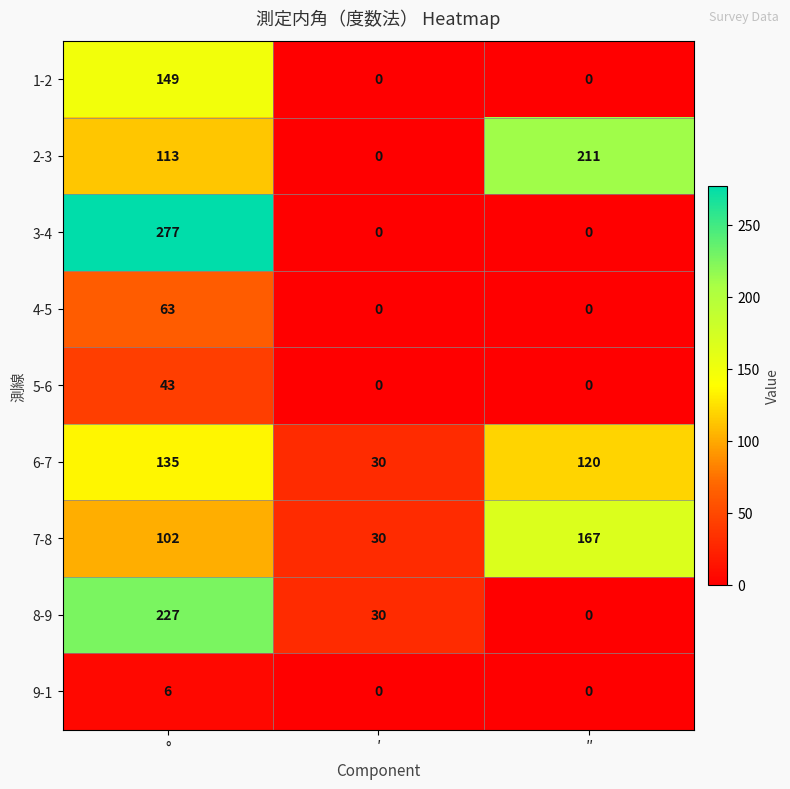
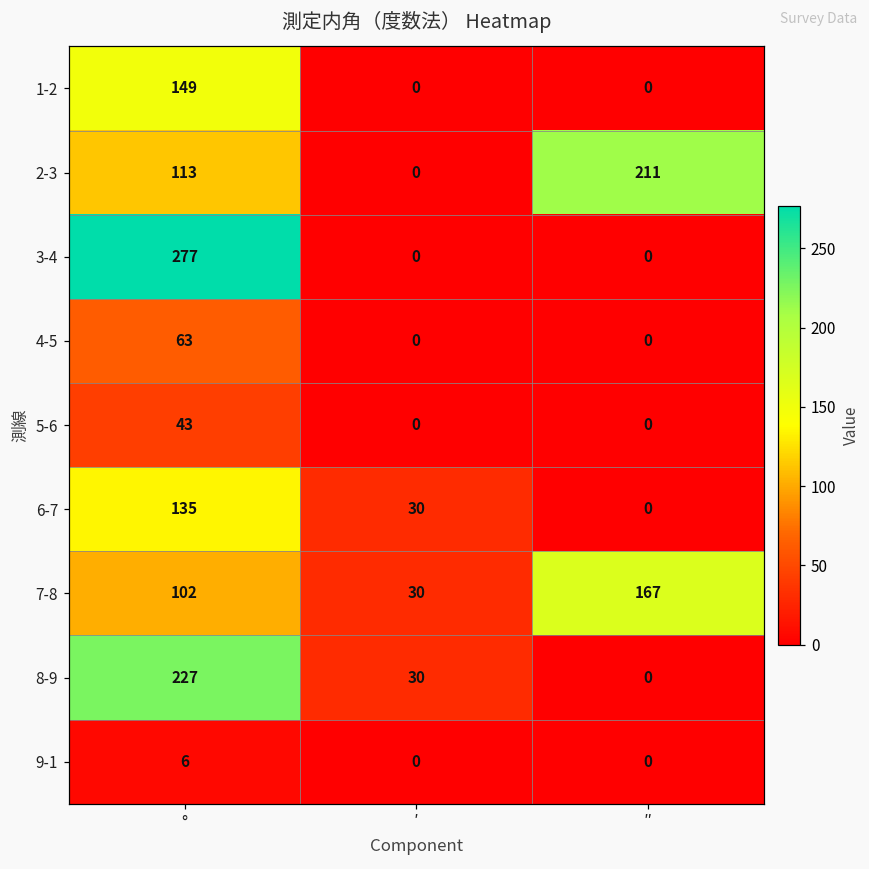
  {
    "1-2": {
      "°": 149,
      "′": 0,
      "″": 0
    },
    "2-3": {
      "°": 113,
      "′": 0,
      "″": 211
    },
    "3-4": {
      "°": 277,
      "′": 0,
      "″": 0
    },
    "4-5": {
      "°": 63,
      "′": 0,
      "″": 0
    },
    "5-6": {
      "°": 43,
      "′": 0,
      "″": 0
    },
    "6-7": {
      "°": 135,
      "′": 30,
-     "″": 120
+     "″": 0
    },
    "7-8": {
      "°": 102,
      "′": 30,
      "″": 167
    },
    "8-9": {
      "°": 227,
      "′": 30,
      "″": 0
    },
    "9-1": {
      "°": 6,
      "′": 0,
      "″": 0
    }
  }
